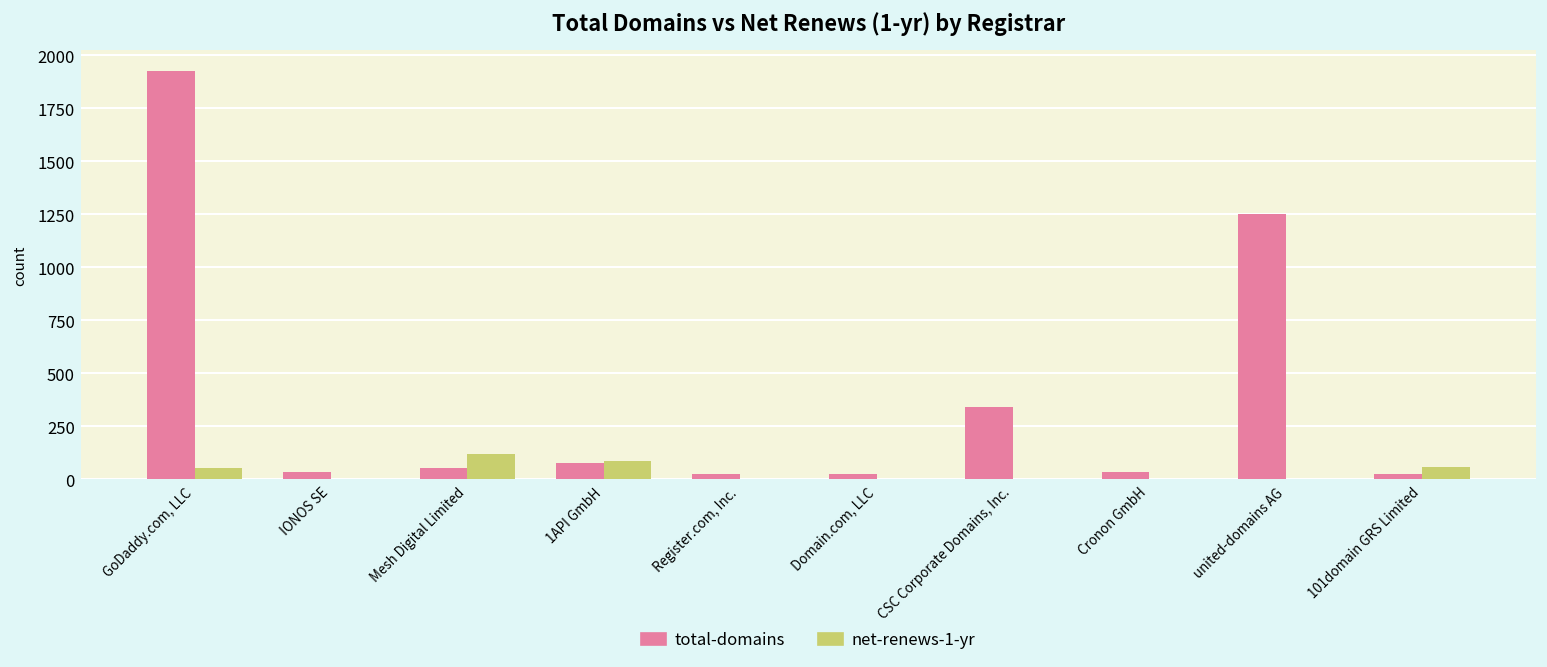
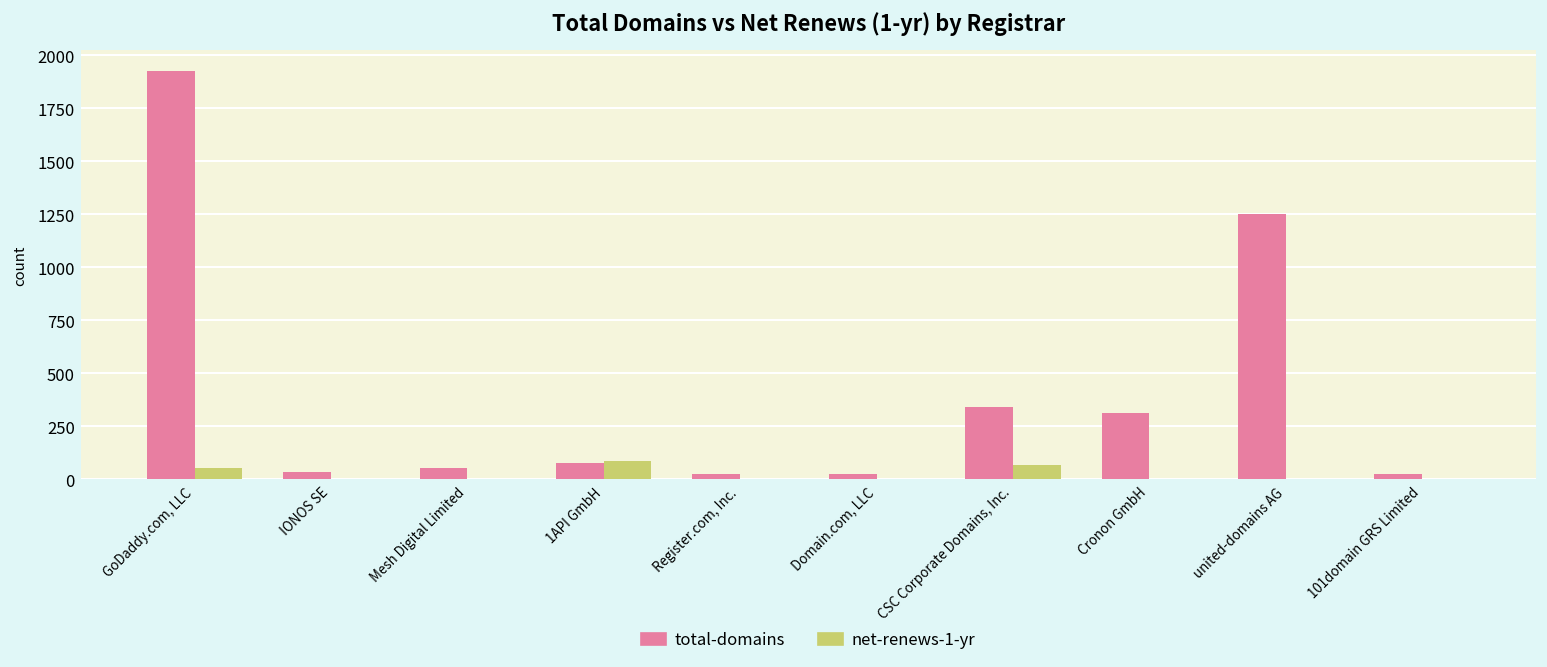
  {
    "total-domains": {
      "GoDaddy.com, LLC": 1930,
      "IONOS SE": 40,
      "Mesh Digital Limited": 50,
      "1API GmbH": 80,
      "Register.com, Inc.": 20,
      "Domain.com, LLC": 30,
      "CSC Corporate Domains, Inc.": 340,
-     "Cronon GmbH": 30,
+     "Cronon GmbH": 310,
      "united-domains AG": 1250,
      "101domain GRS Limited": 30
    },
    "net-renews-1-yr": {
      "GoDaddy.com, LLC": 50,
-     "Mesh Digital Limited": 120,
+     "Mesh Digital Limited": 0,
      "1API GmbH": 90,
-     "CSC Corporate Domains, Inc.": 0,
-     "101domain GRS Limited": 60
+     "CSC Corporate Domains, Inc.": 70,
+     "101domain GRS Limited": 0
    }
  }
